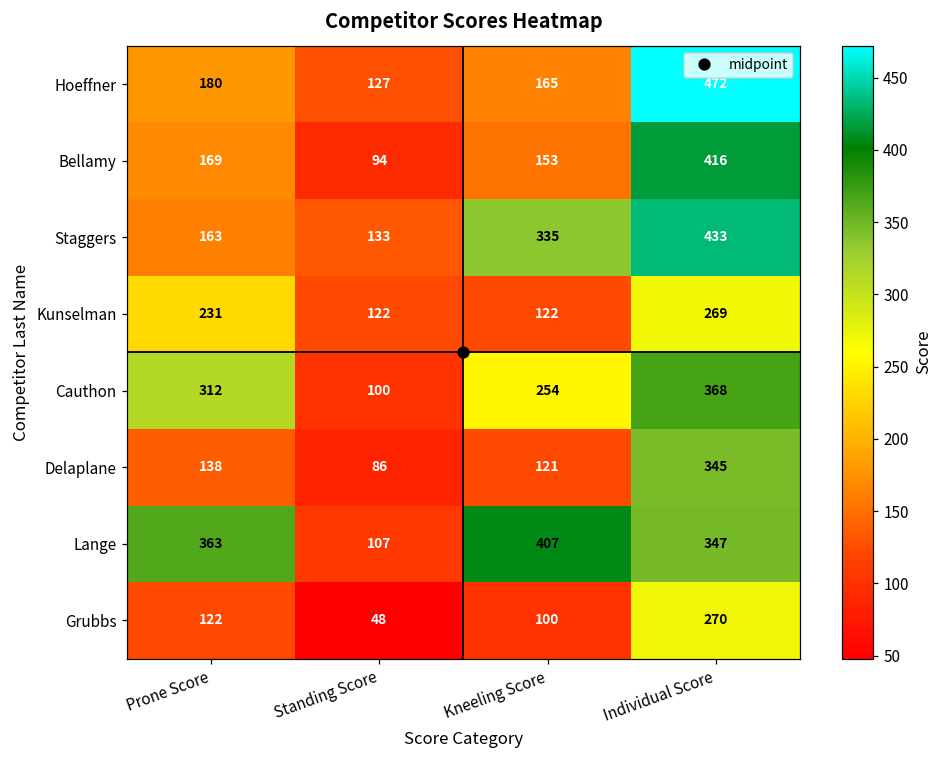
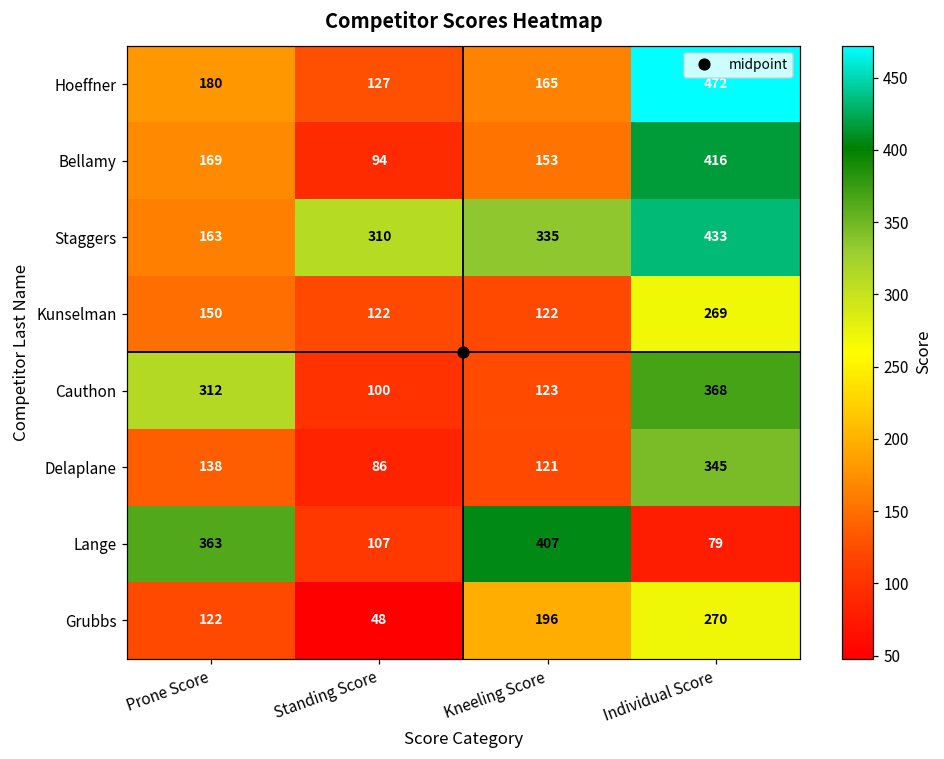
  {
    "Hoeffner": {
      "Prone Score": 180,
      "Standing Score": 127,
      "Kneeling Score": 165
    },
    "Bellamy": {
      "Prone Score": 169,
      "Standing Score": 94,
      "Kneeling Score": 153,
      "Individual Score": 416
    },
    "Staggers": {
      "Prone Score": 163,
-     "Standing Score": 133,
+     "Standing Score": 310,
      "Kneeling Score": 335,
      "Individual Score": 433
    },
    "Kunselman": {
-     "Prone Score": 231,
+     "Prone Score": 150,
      "Standing Score": 122,
      "Kneeling Score": 122,
      "Individual Score": 269
    },
    "Cauthon": {
      "Prone Score": 312,
      "Standing Score": 100,
-     "Kneeling Score": 254,
+     "Kneeling Score": 123,
      "Individual Score": 368
    },
    "Delaplane": {
      "Prone Score": 138,
      "Standing Score": 86,
      "Kneeling Score": 121,
      "Individual Score": 345
    },
    "Lange": {
      "Prone Score": 363,
      "Standing Score": 107,
      "Kneeling Score": 407,
-     "Individual Score": 347
+     "Individual Score": 79
    },
    "Grubbs": {
      "Prone Score": 122,
      "Standing Score": 48,
-     "Kneeling Score": 100,
+     "Kneeling Score": 196,
      "Individual Score": 270
    }
  }
